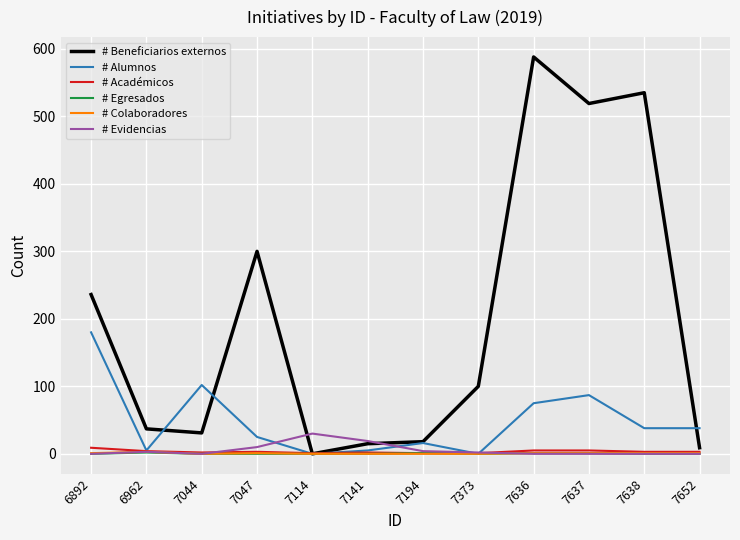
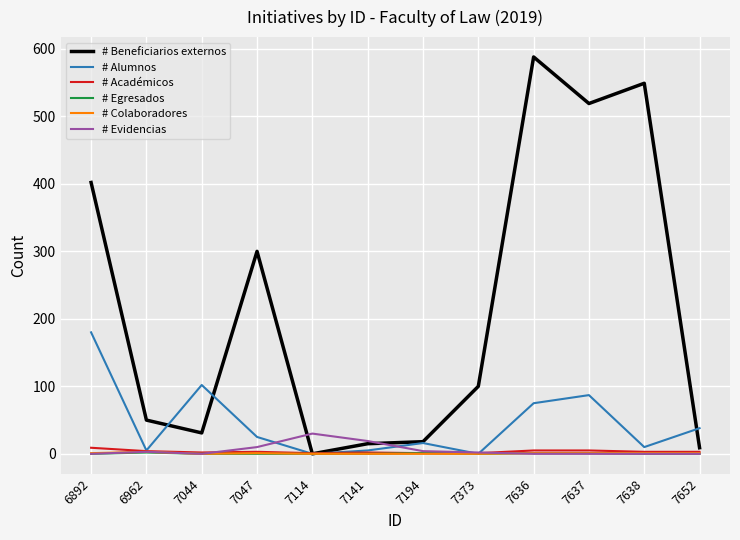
  {
    "# Beneficiarios externos": {
-     "6892": 240,
-     "6962": 40,
+     "6892": 400,
+     "6962": 50,
      "7044": 30,
      "7047": 300,
      "7141": 20,
      "7373": 100,
      "7636": 590,
      "7637": 520,
-     "7638": 540,
+     "7638": 550,
      "7652": 10
    },
    "# Alumnos": {
      "6892": 180,
      "7044": 100,
      "7047": 30,
      "7636": 80,
      "7637": 90,
-     "7638": 40,
+     "7638": 10,
      "7652": 40
    },
    "# Académicos": {
      "6892": 10,
      "7636": 10,
      "7637": 10
    },
    "# Evidencias": {
      "7047": 10,
      "7114": 30,
      "7141": 20
    }
  }
